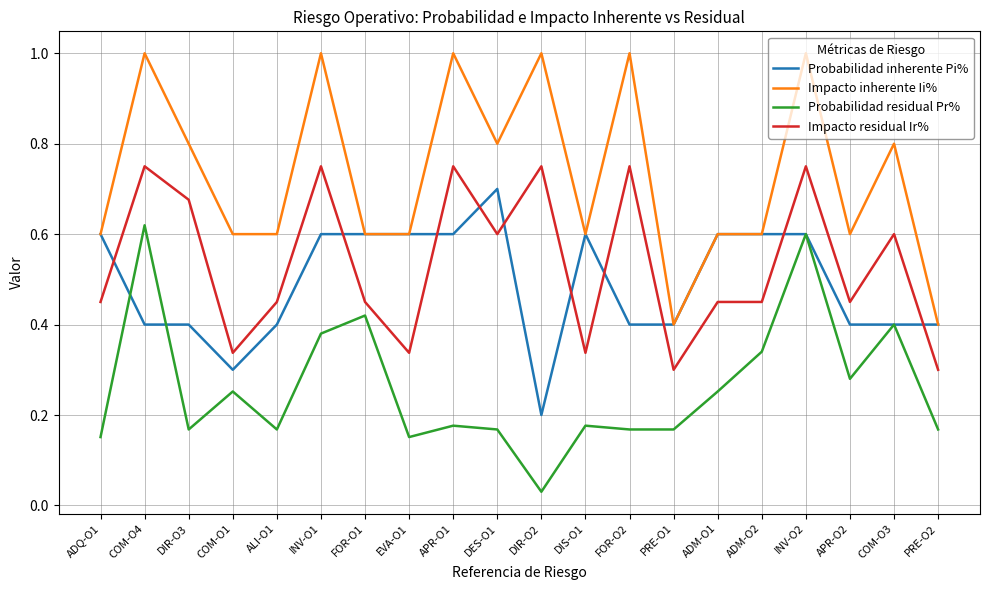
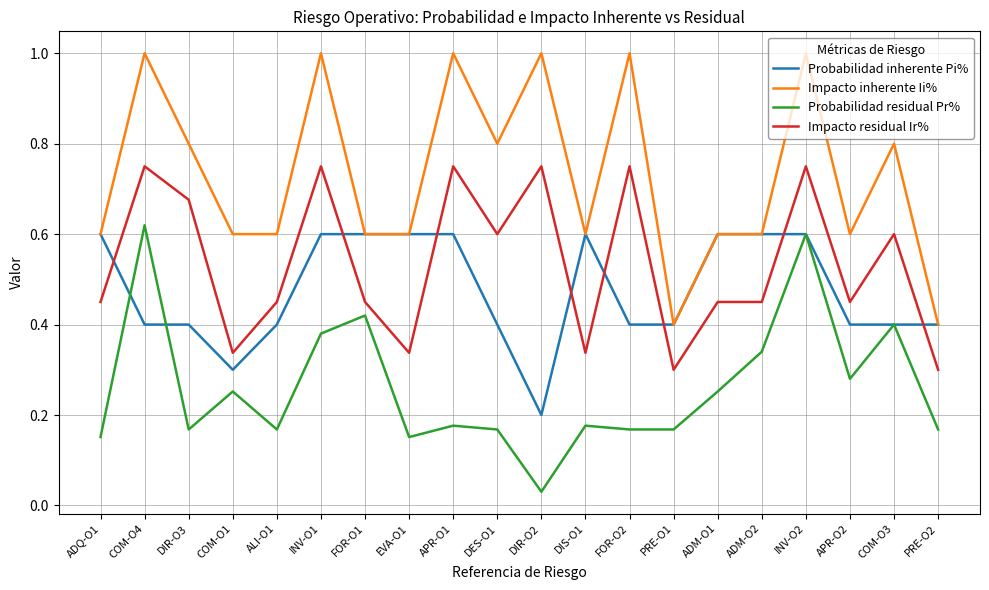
  {
    "Probabilidad inherente Pi%": {
      "COM-O4": 0.4,
      "DIR-O3": 0.4,
      "COM-O1": 0.3,
      "ALI-O1": 0.4,
      "INV-O1": 0.6,
      "APR-O1": 0.6,
-     "DES-O1": 0.7,
+     "DES-O1": 0.4,
      "DIR-O2": 0.2,
      "FOR-O2": 0.4,
      "APR-O2": 0.4
    },
    "Impacto inherente Ii%": {
      "COM-O4": 1.0,
      "DIR-O3": 0.8,
      "COM-O1": 0.6,
      "ALI-O1": 0.6,
      "INV-O1": 1.0,
      "APR-O1": 1.0,
      "DES-O1": 0.8,
      "DIR-O2": 1.0,
      "FOR-O2": 1.0,
      "APR-O2": 0.6,
      "COM-O3": 0.8
    },
    "Probabilidad residual Pr%": {
      "ADQ-O1": 0.15,
      "COM-O4": 0.62,
      "DIR-O3": 0.17,
      "COM-O1": 0.25,
      "ALI-O1": 0.17,
      "INV-O1": 0.38,
      "FOR-O1": 0.42,
      "EVA-O1": 0.15,
      "APR-O1": 0.18,
      "DES-O1": 0.17,
      "DIR-O2": 0.03,
      "DIS-O1": 0.18,
      "FOR-O2": 0.17,
      "PRE-O1": 0.17,
      "ADM-O1": 0.25,
      "ADM-O2": 0.34,
      "APR-O2": 0.28,
      "PRE-O2": 0.17
    },
    "Impacto residual Ir%": {
      "ADQ-O1": 0.45,
      "COM-O4": 0.75,
      "DIR-O3": 0.68,
      "COM-O1": 0.34,
      "ALI-O1": 0.45,
      "INV-O1": 0.75,
      "FOR-O1": 0.45,
      "EVA-O1": 0.34,
      "APR-O1": 0.75,
      "DES-O1": 0.6,
      "DIR-O2": 0.75,
      "DIS-O1": 0.34,
      "FOR-O2": 0.75,
      "PRE-O1": 0.3,
      "ADM-O1": 0.45,
      "ADM-O2": 0.45,
      "INV-O2": 0.75,
      "APR-O2": 0.45,
      "COM-O3": 0.6,
      "PRE-O2": 0.3
    }
  }
